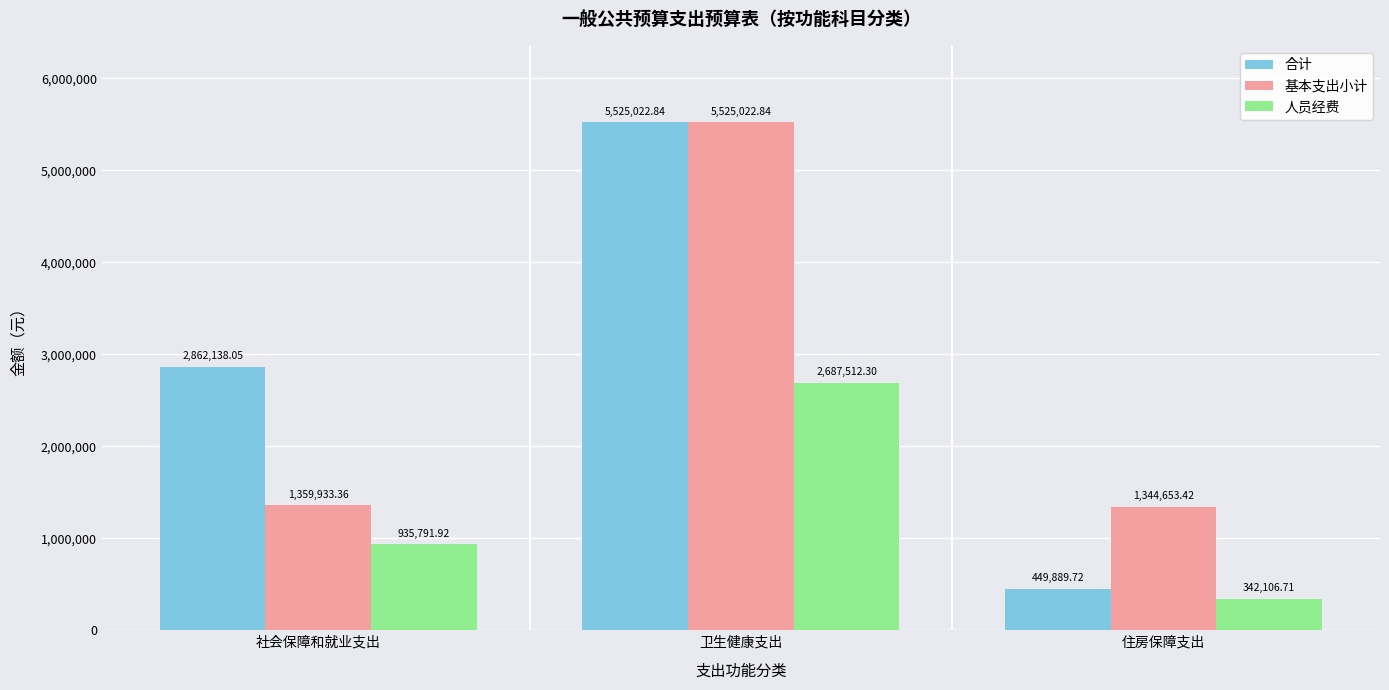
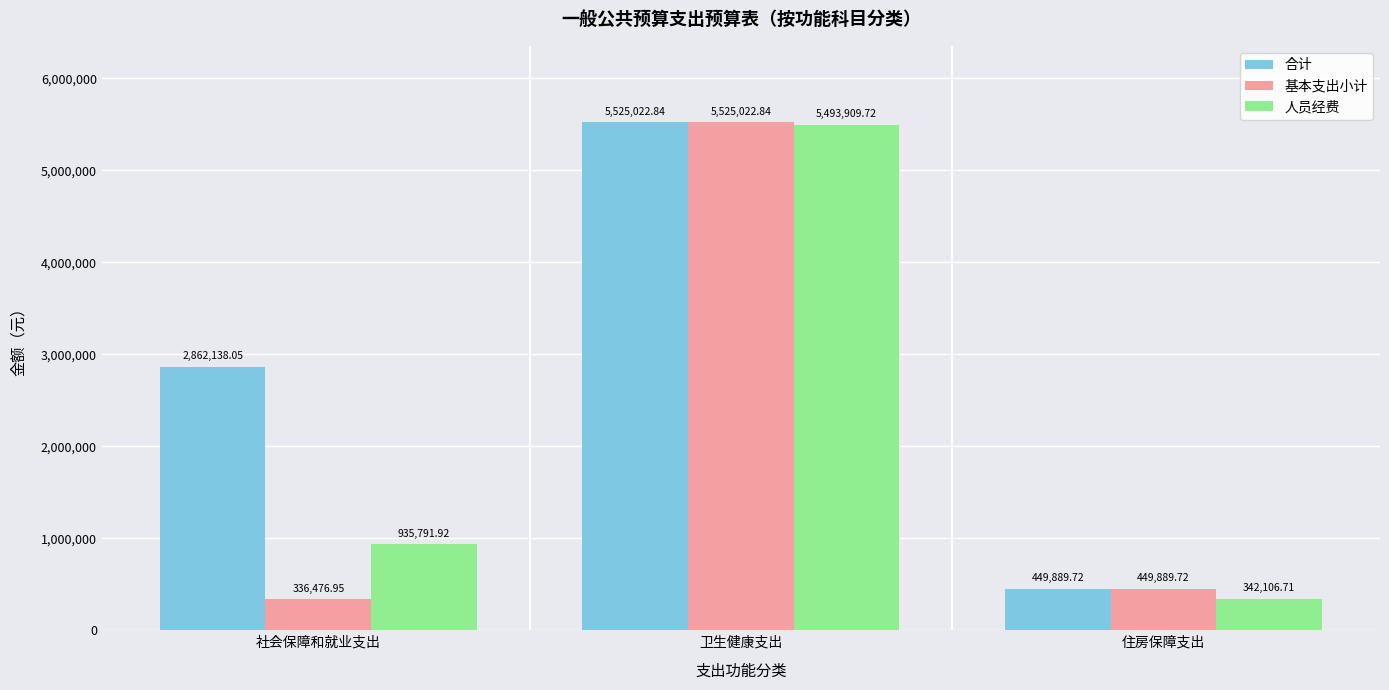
  {
    "合计": {
      "社会保障和就业支出": "2,862,138.05",
      "卫生健康支出": "5,525,022.84",
      "住房保障支出": "449,889.72"
    },
    "基本支出小计": {
-     "社会保障和就业支出": "1,359,933.36",
+     "社会保障和就业支出": "336,476.95",
      "卫生健康支出": "5,525,022.84",
-     "住房保障支出": "1,344,653.42"
+     "住房保障支出": "449,889.72"
    },
    "人员经费": {
      "社会保障和就业支出": "935,791.92",
-     "卫生健康支出": "2,687,512.30",
+     "卫生健康支出": "5,493,909.72",
      "住房保障支出": "342,106.71"
    }
  }
